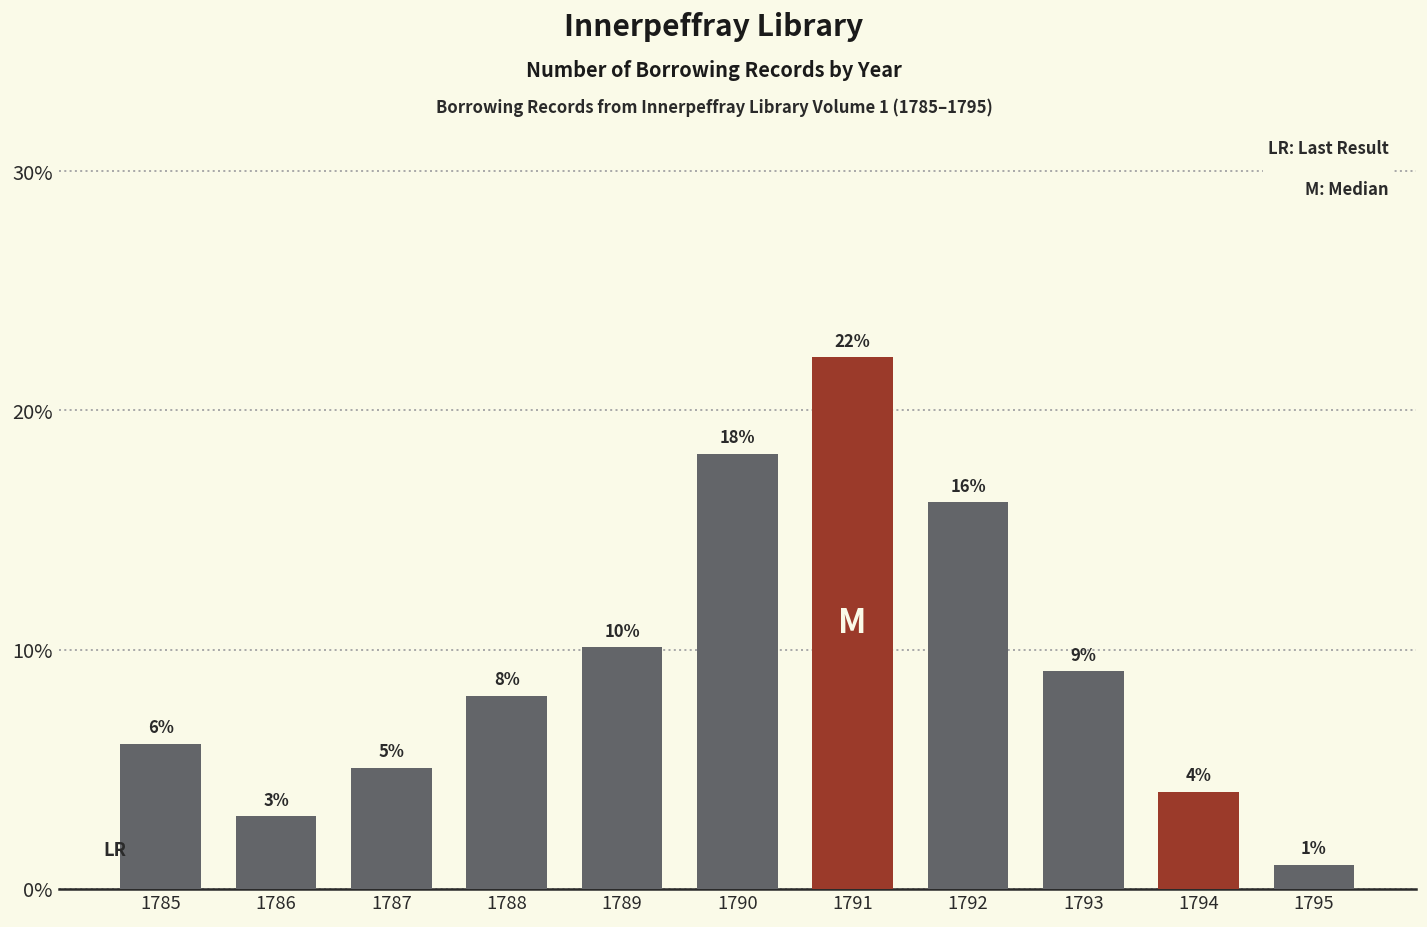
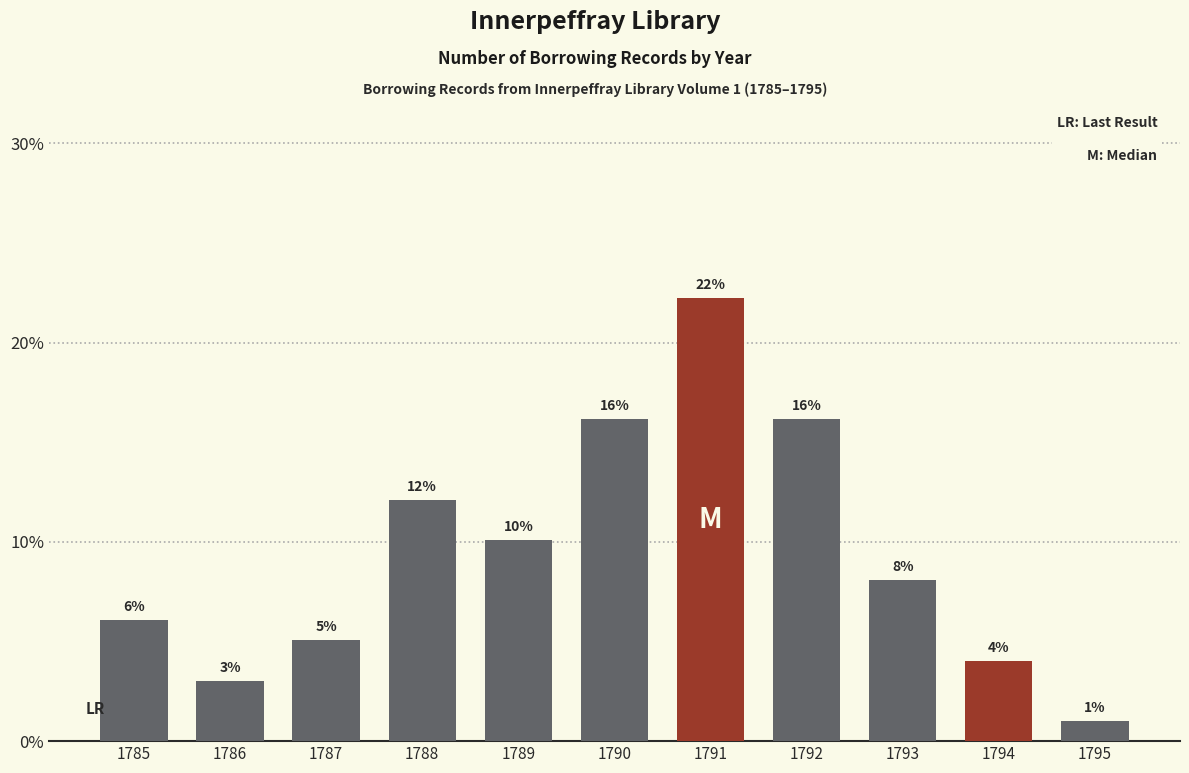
  {
    "1785": "6%",
    "1786": "3%",
    "1787": "5%",
-   "1788": "8%",
+   "1788": "12%",
    "1789": "10%",
-   "1790": "18%",
+   "1790": "16%",
    "1791": "22%",
    "1792": "16%",
-   "1793": "9%",
+   "1793": "8%",
    "1794": "4%",
    "1795": "1%"
  }
